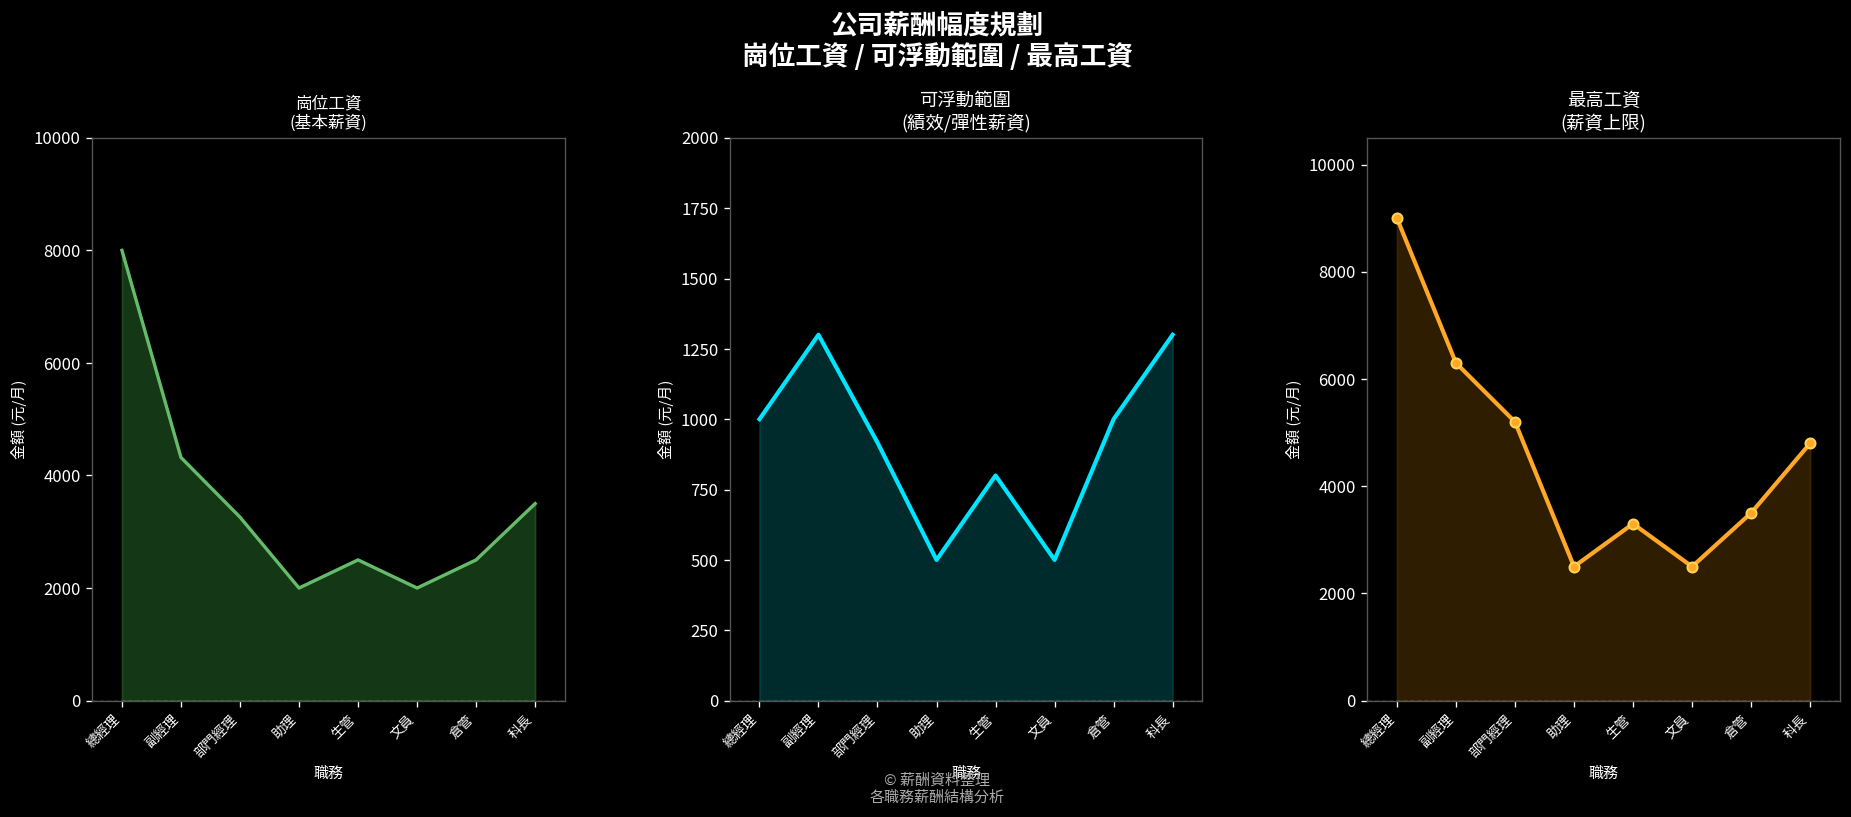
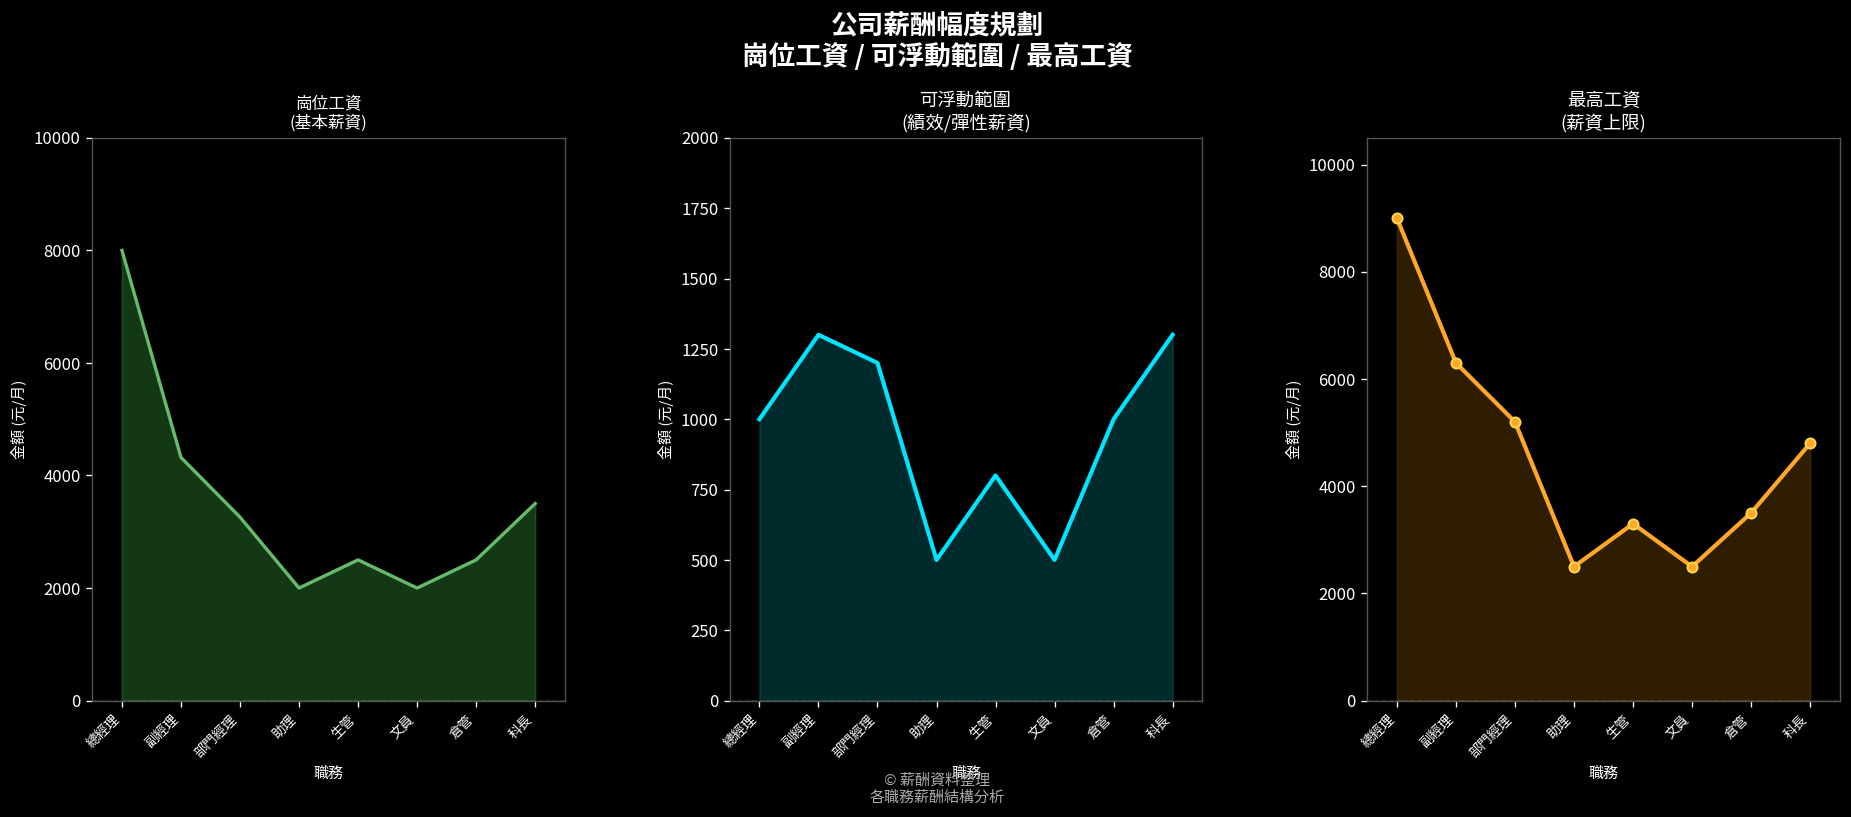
  {
    "崗位工資 (基本薪資)": {
      "總經理": 8000,
      "副經理": 4300,
      "部門經理": 3300,
      "助理": 2000,
      "生管": 2500,
      "文員": 2000,
      "倉管": 2500,
      "科長": 3500
    },
    "可浮動範圍 (績效/彈性薪資)": {
      "總經理": 1000,
      "副經理": 1300,
-     "部門經理": 920,
+     "部門經理": 1200,
      "助理": 500,
      "生管": 800,
      "文員": 500,
      "倉管": 1000,
      "科長": 1300
    },
    "最高工資 (薪資上限)": {
      "總經理": 9000,
      "副經理": 6300,
      "部門經理": 5200,
      "助理": 2500,
      "生管": 3300,
      "文員": 2500,
      "倉管": 3500,
      "科長": 4800
    }
  }
